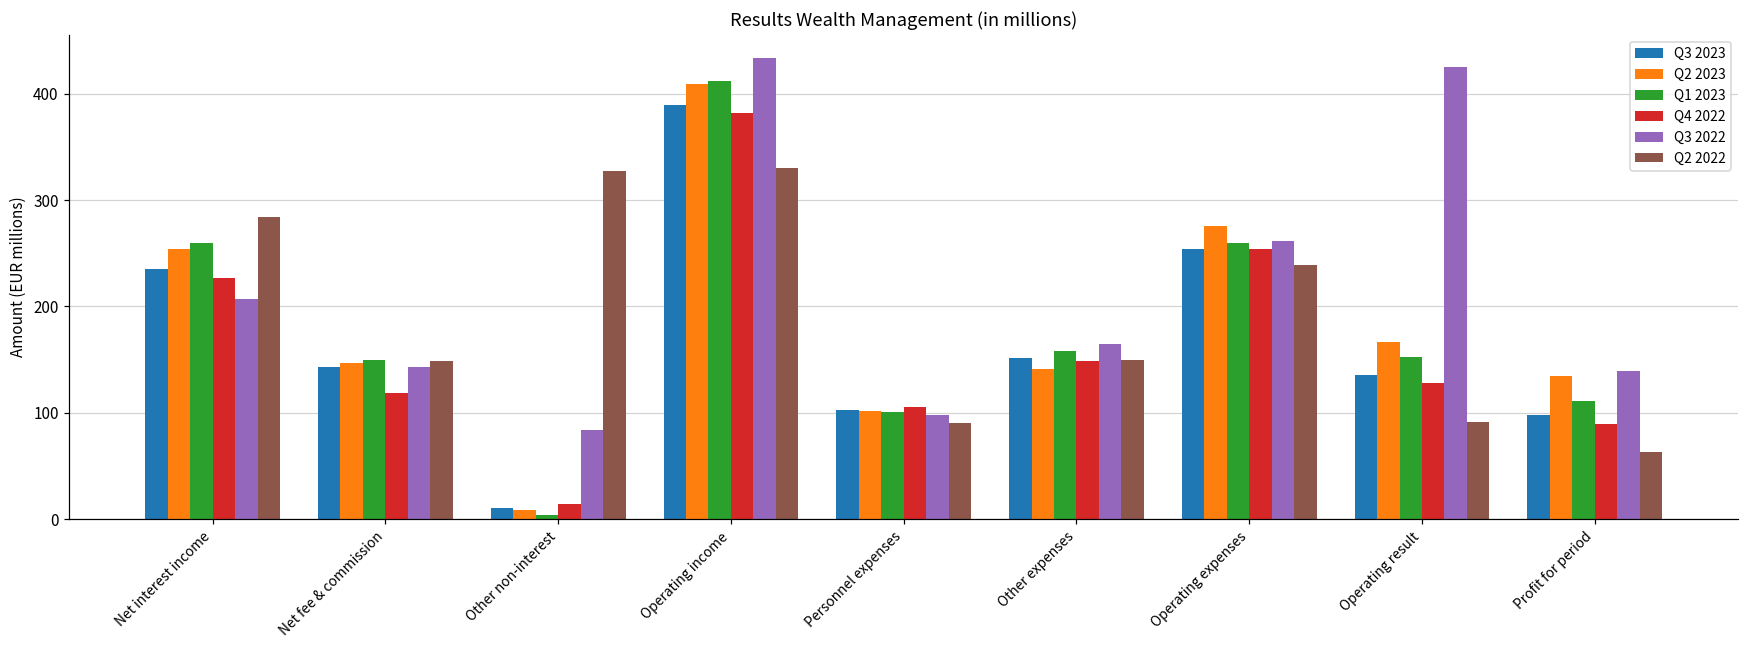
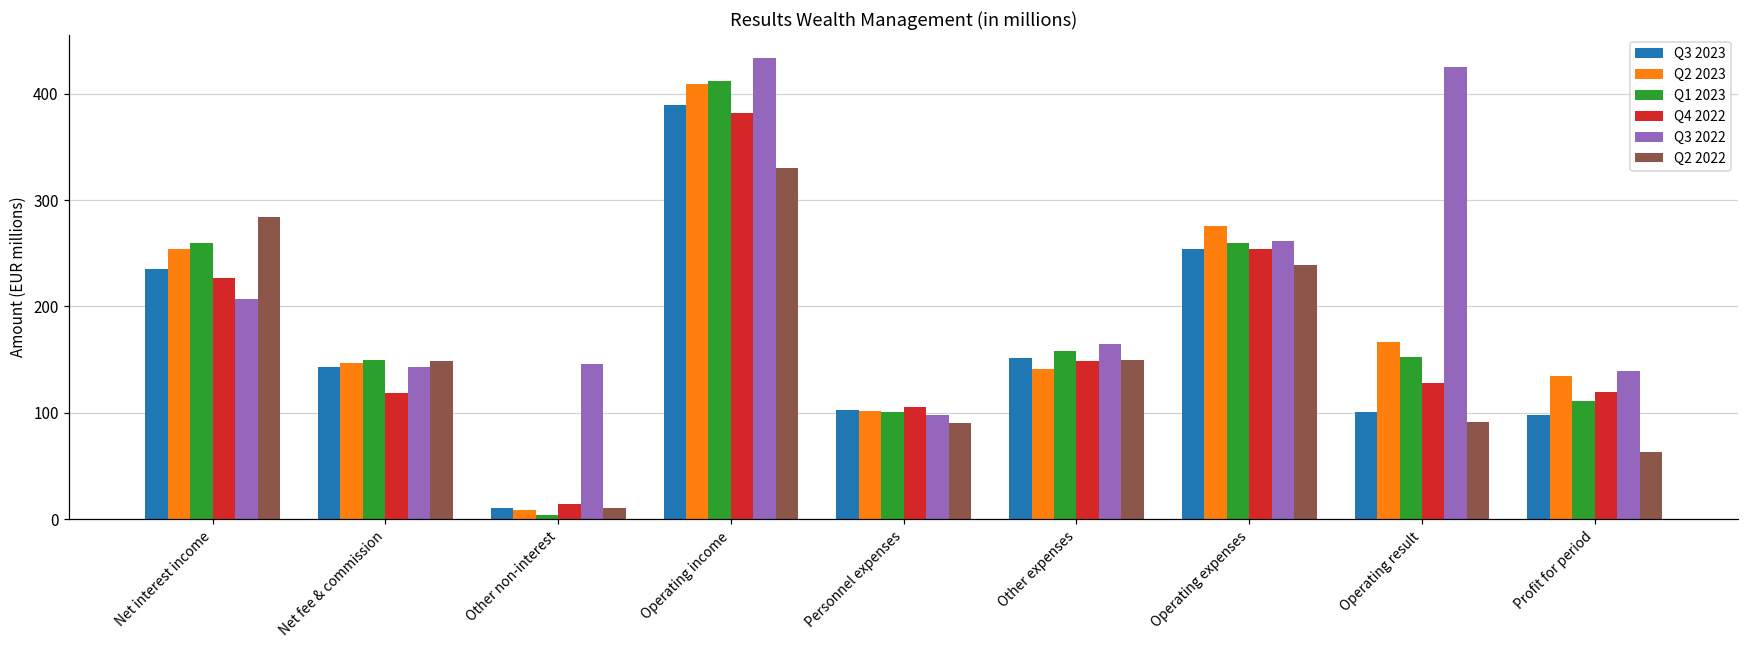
  {
    "Q3 2023": {
      "Net interest income": 240,
      "Net fee & commission": 140,
      "Other non-interest": 10,
      "Operating income": 390,
      "Personnel expenses": 100,
      "Other expenses": 150,
      "Operating expenses": 250,
-     "Operating result": 140,
+     "Operating result": 100,
      "Profit for period": 100
    },
    "Q2 2023": {
      "Net interest income": 250,
      "Net fee & commission": 150,
      "Other non-interest": 10,
      "Operating income": 410,
      "Personnel expenses": 100,
      "Other expenses": 140,
      "Operating expenses": 280,
      "Operating result": 170,
      "Profit for period": 130
    },
    "Q1 2023": {
      "Net interest income": 260,
      "Net fee & commission": 150,
      "Other non-interest": 0,
      "Operating income": 410,
      "Personnel expenses": 100,
      "Other expenses": 160,
      "Operating expenses": 260,
      "Operating result": 150,
      "Profit for period": 110
    },
    "Q4 2022": {
      "Net interest income": 230,
      "Net fee & commission": 120,
      "Other non-interest": 10,
      "Operating income": 380,
      "Personnel expenses": 110,
      "Other expenses": 150,
      "Operating expenses": 250,
      "Operating result": 130,
-     "Profit for period": 90
+     "Profit for period": 120
    },
    "Q3 2022": {
      "Net interest income": 210,
      "Net fee & commission": 140,
-     "Other non-interest": 80,
+     "Other non-interest": 150,
      "Operating income": 430,
      "Personnel expenses": 100,
      "Other expenses": 160,
      "Operating expenses": 260,
      "Operating result": 430,
      "Profit for period": 140
    },
    "Q2 2022": {
      "Net interest income": 280,
      "Net fee & commission": 150,
-     "Other non-interest": 330,
+     "Other non-interest": 10,
      "Operating income": 330,
      "Personnel expenses": 90,
      "Other expenses": 150,
      "Operating expenses": 240,
      "Operating result": 90,
      "Profit for period": 60
    }
  }
